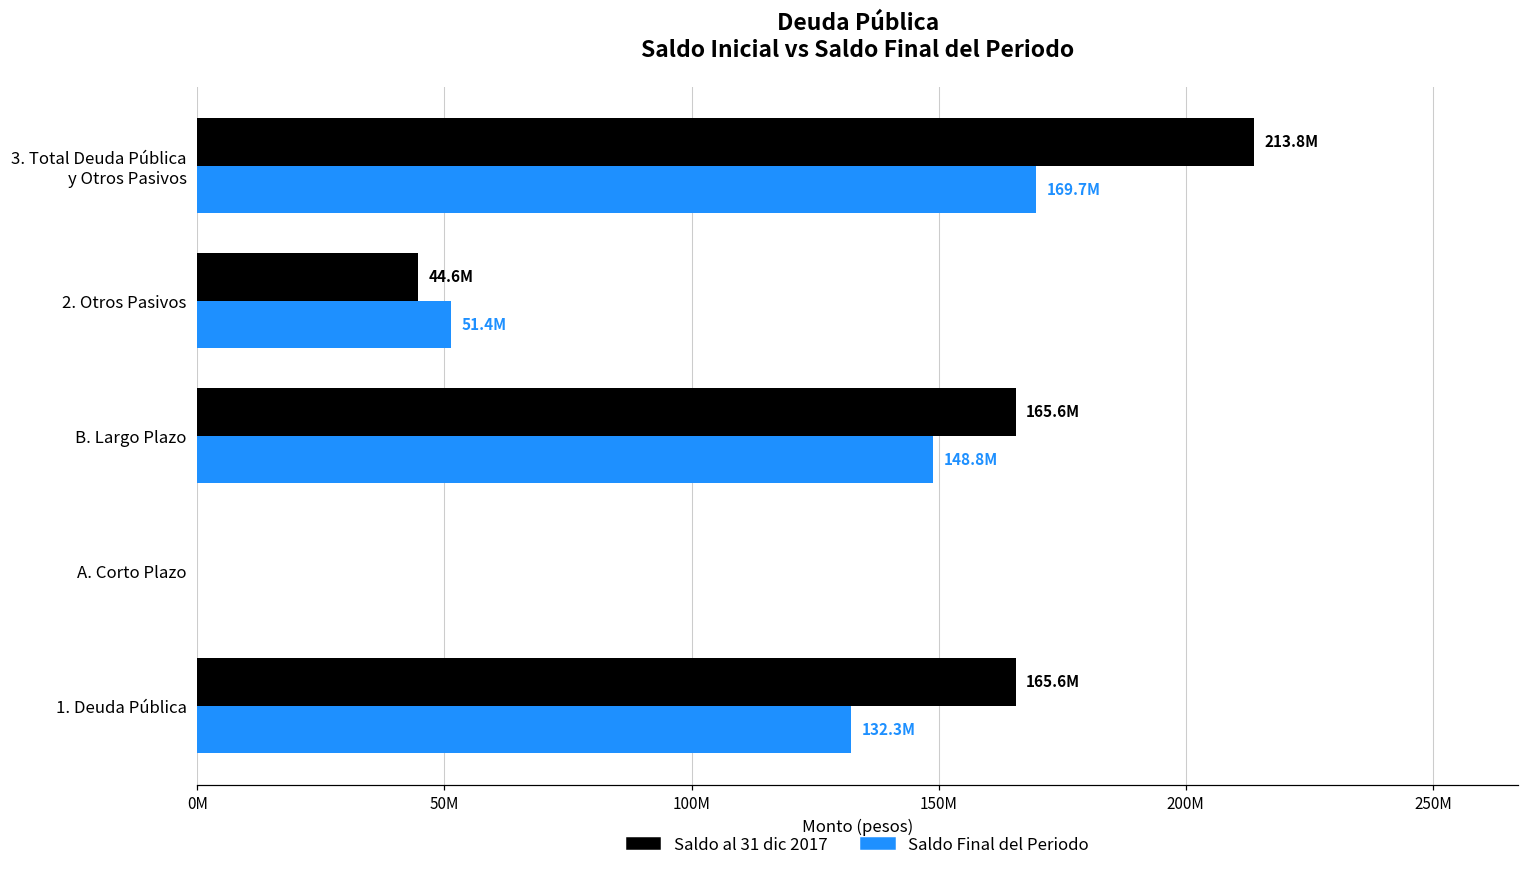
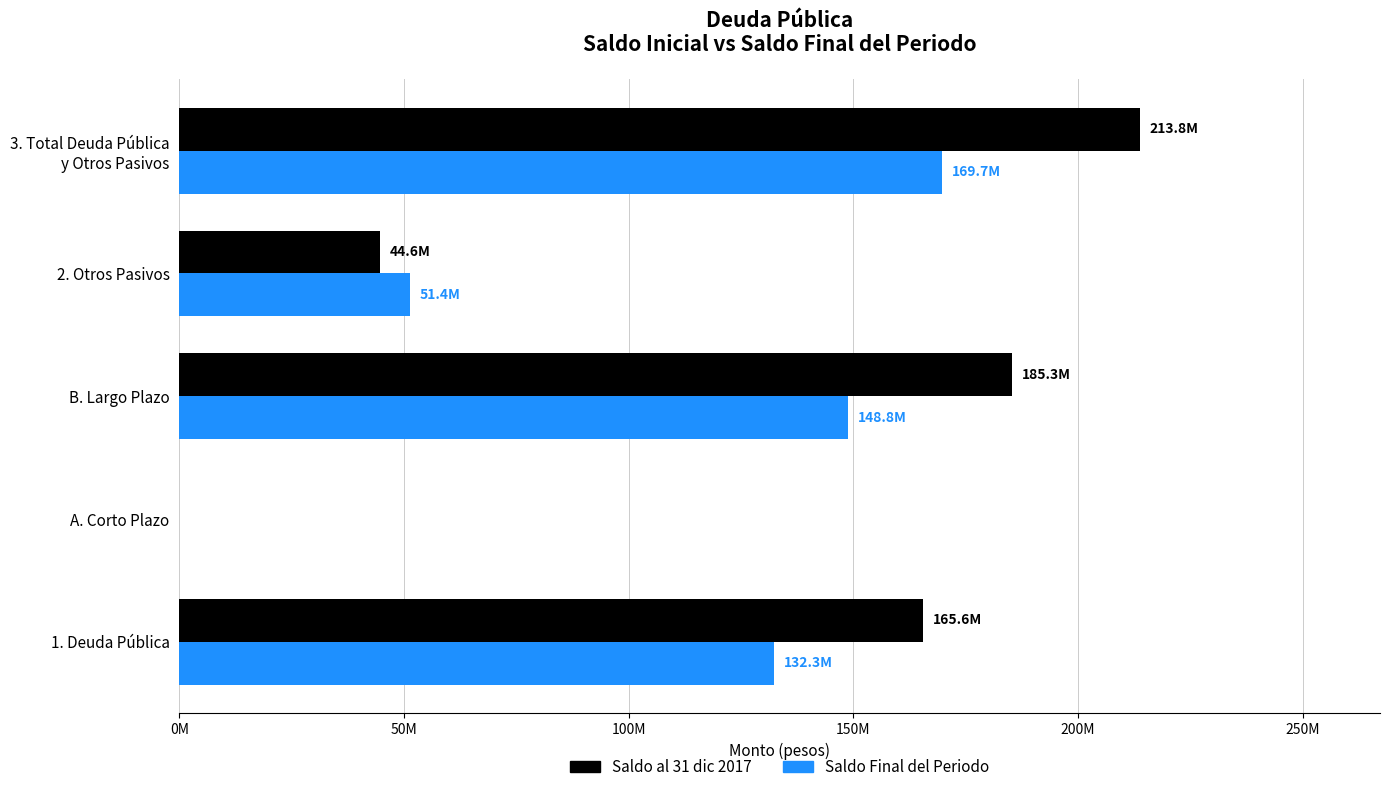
  {
    "Saldo al 31 dic 2017": {
      "3. Total Deuda Pública y Otros Pasivos": "213.8M",
      "2. Otros Pasivos": "44.6M",
-     "B. Largo Plazo": "165.6M",
+     "B. Largo Plazo": "185.3M",
      "1. Deuda Pública": "165.6M"
    },
    "Saldo Final del Periodo": {
      "3. Total Deuda Pública y Otros Pasivos": "169.7M",
      "2. Otros Pasivos": "51.4M",
      "B. Largo Plazo": "148.8M",
      "1. Deuda Pública": "132.3M"
    }
  }
